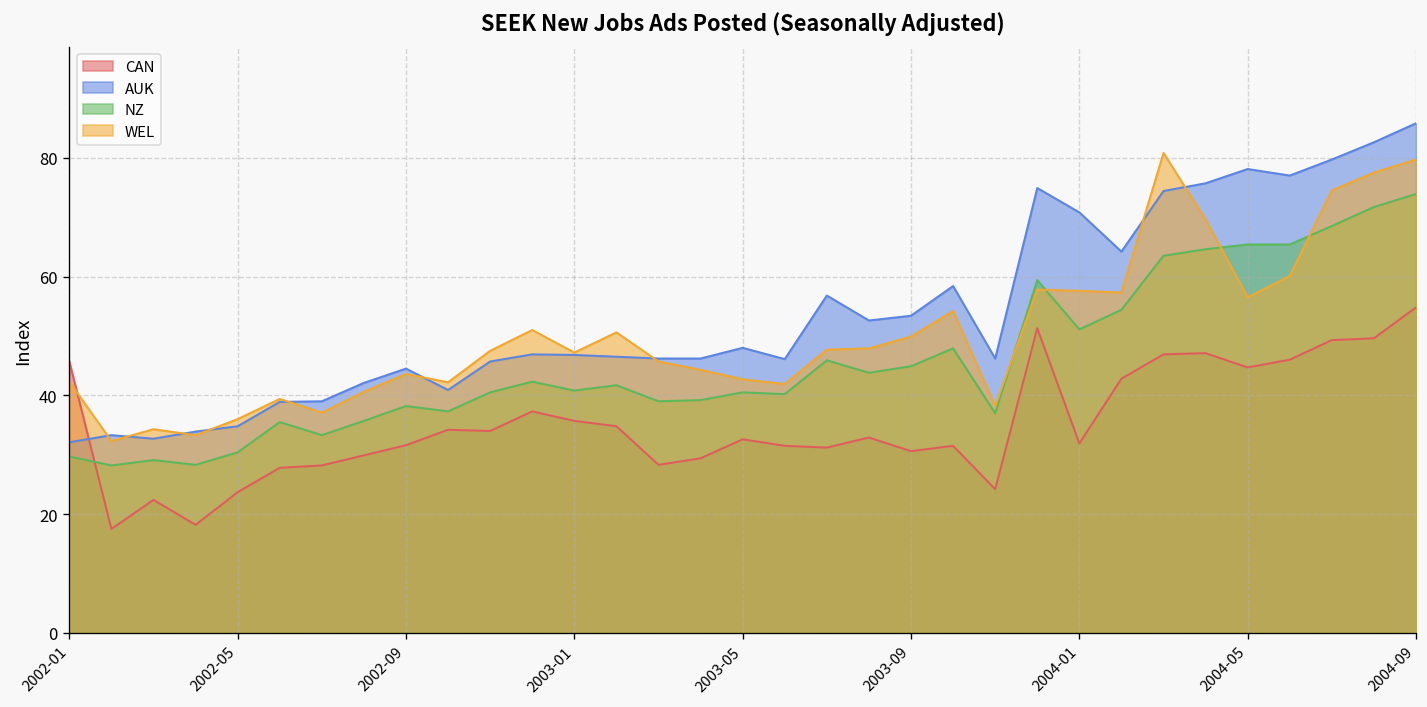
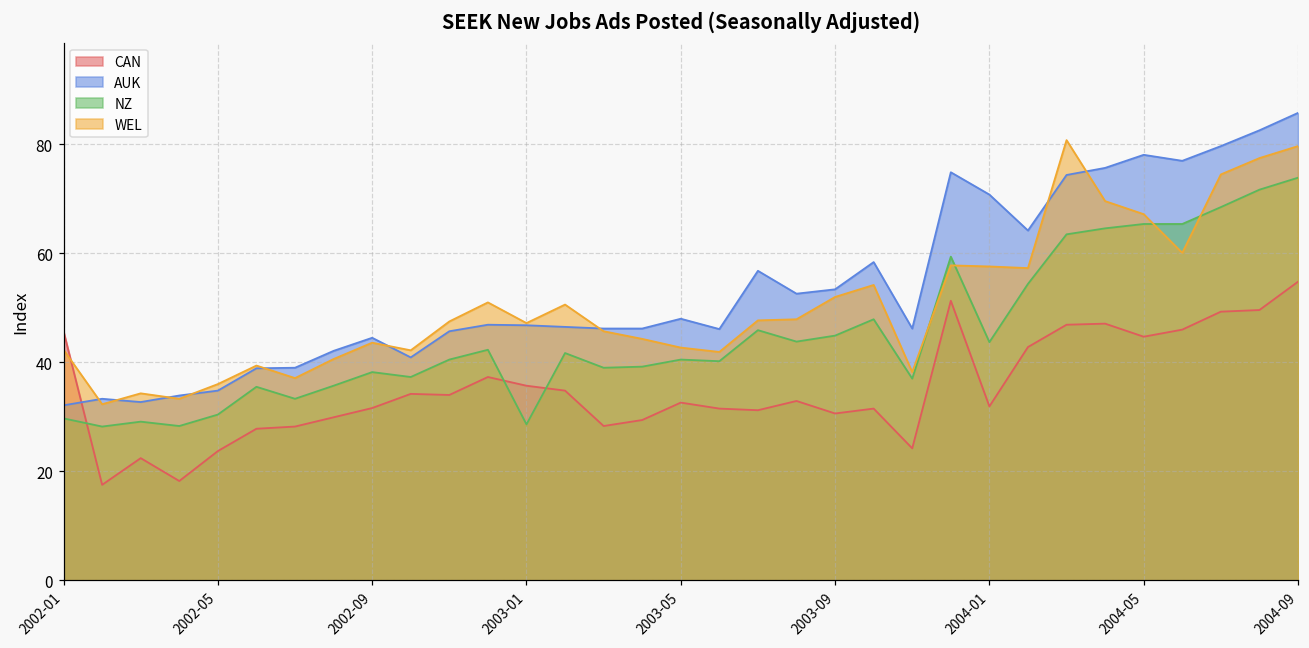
  {
    "CAN": {
      "2002-01": 46,
      "2002-05": 24,
      "2002-09": 32,
      "2003-01": 36,
      "2003-05": 33,
      "2003-09": 31,
      "2004-01": 32,
      "2004-05": 45,
      "2004-09": 55
    },
    "AUK": {
      "2002-01": 32,
      "2002-05": 35,
      "2002-09": 45,
      "2003-05": 48,
      "2003-09": 53,
      "2004-01": 71,
      "2004-05": 78,
      "2004-09": 86
    },
    "NZ": {
      "2002-01": 30,
      "2002-05": 30,
      "2002-09": 38,
-     "2003-01": 41,
+     "2003-01": 29,
      "2003-05": 41,
      "2003-09": 45,
-     "2004-01": 51,
+     "2004-01": 44,
      "2004-05": 65,
      "2004-09": 74
    },
    "WEL": {
      "2002-01": 42,
      "2002-05": 36,
      "2002-09": 44,
      "2003-05": 43,
-     "2003-09": 50,
+     "2003-09": 52,
      "2004-01": 58,
-     "2004-05": 57,
+     "2004-05": 67,
      "2004-09": 80
    }
  }
